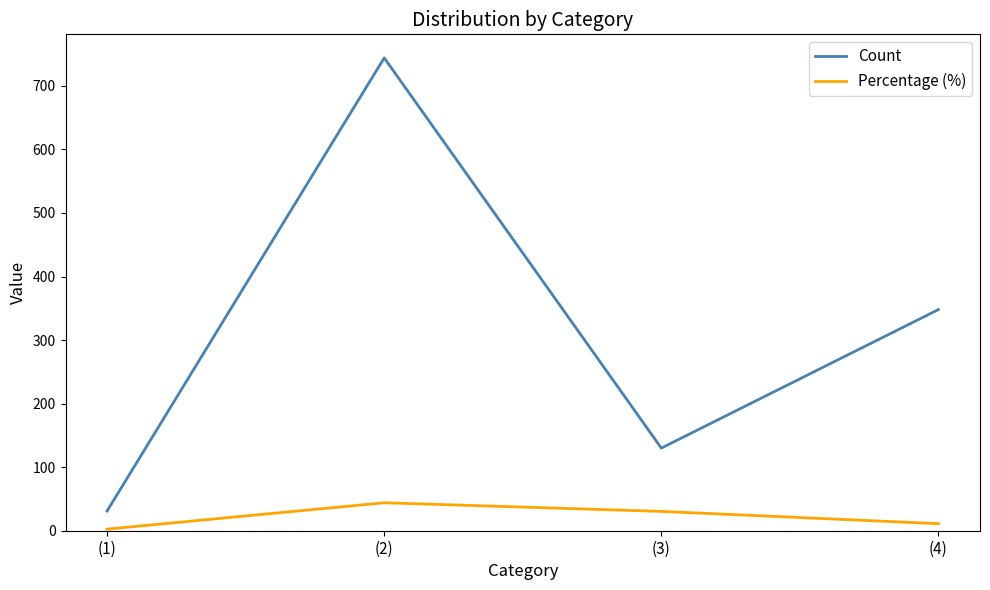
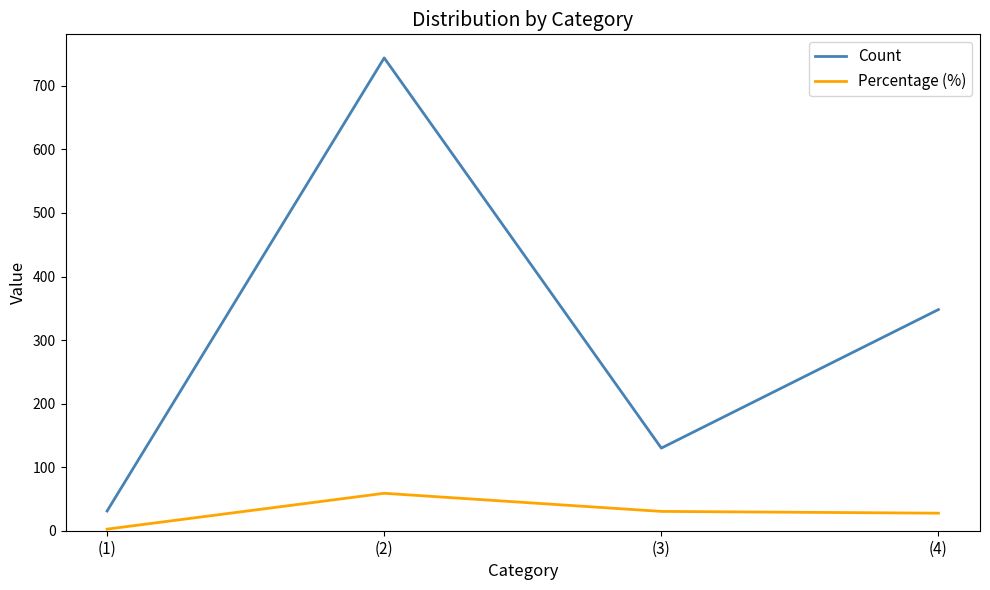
  {
    "Count": {
      "(1)": 30,
      "(2)": 740,
      "(3)": 130,
      "(4)": 350
    },
    "Percentage (%)": {
      "(1)": 0,
-     "(2)": 40,
+     "(2)": 60,
      "(3)": 30,
-     "(4)": 10
+     "(4)": 30
    }
  }
